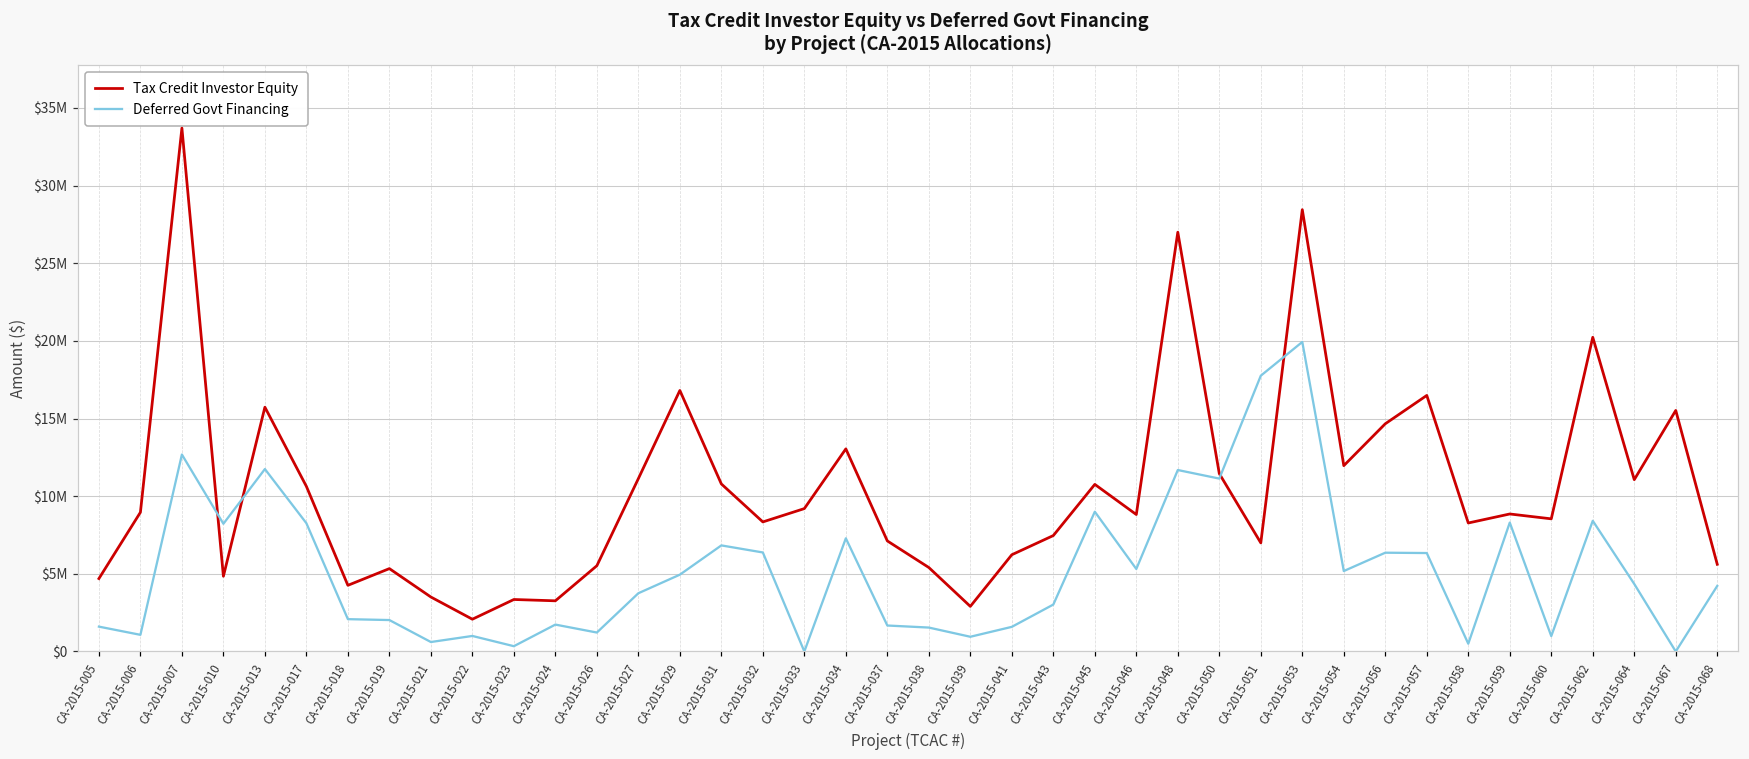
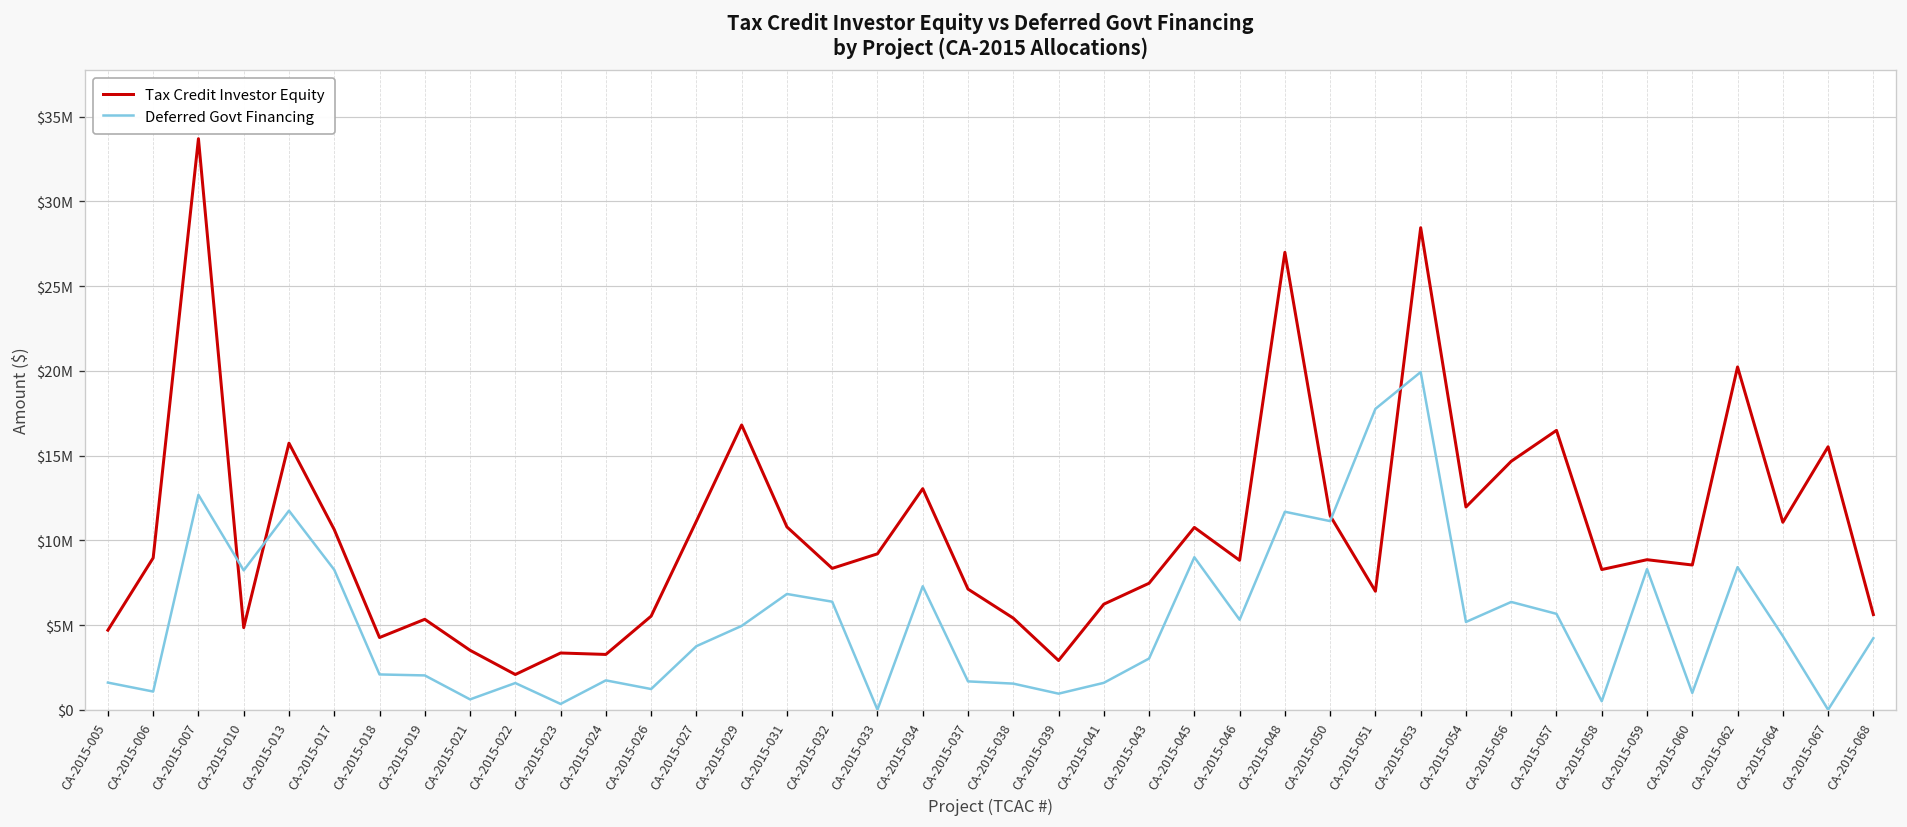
  {
    "Tax Credit Investor Equity": {
      "CA-2015-005": "$4700000",
      "CA-2015-006": "$9000000",
      "CA-2015-007": "$33700000",
      "CA-2015-010": "$4800000",
      "CA-2015-013": "$15700000",
      "CA-2015-017": "$10600000",
      "CA-2015-018": "$4300000",
      "CA-2015-019": "$5300000",
      "CA-2015-021": "$3500000",
      "CA-2015-022": "$2100000",
      "CA-2015-023": "$3300000",
      "CA-2015-024": "$3300000",
      "CA-2015-026": "$5500000",
      "CA-2015-027": "$11100000",
      "CA-2015-029": "$16800000",
      "CA-2015-031": "$10800000",
      "CA-2015-032": "$8300000",
      "CA-2015-033": "$9200000",
      "CA-2015-034": "$13000000",
      "CA-2015-037": "$7100000",
      "CA-2015-038": "$5400000",
      "CA-2015-039": "$2900000",
      "CA-2015-041": "$6200000",
      "CA-2015-043": "$7500000",
      "CA-2015-045": "$10800000",
      "CA-2015-046": "$8800000",
      "CA-2015-048": "$27000000",
      "CA-2015-050": "$11500000",
      "CA-2015-051": "$7000000",
      "CA-2015-053": "$28500000",
      "CA-2015-054": "$12000000",
      "CA-2015-056": "$14700000",
      "CA-2015-057": "$16500000",
      "CA-2015-058": "$8300000",
      "CA-2015-059": "$8900000",
      "CA-2015-060": "$8500000",
      "CA-2015-062": "$20200000",
      "CA-2015-064": "$11100000",
      "CA-2015-067": "$15500000",
      "CA-2015-068": "$5600000"
    },
    "Deferred Govt Financing": {
      "CA-2015-005": "$1600000",
      "CA-2015-006": "$1100000",
      "CA-2015-007": "$12700000",
      "CA-2015-010": "$8200000",
      "CA-2015-013": "$11700000",
      "CA-2015-017": "$8300000",
      "CA-2015-018": "$2100000",
      "CA-2015-019": "$2000000",
      "CA-2015-021": "$600000",
-     "CA-2015-022": "$1000000",
+     "CA-2015-022": "$1600000",
      "CA-2015-023": "$300000",
      "CA-2015-024": "$1700000",
      "CA-2015-026": "$1200000",
      "CA-2015-027": "$3800000",
      "CA-2015-029": "$4900000",
      "CA-2015-031": "$6800000",
      "CA-2015-032": "$6400000",
      "CA-2015-033": "$0",
      "CA-2015-034": "$7300000",
      "CA-2015-037": "$1700000",
      "CA-2015-038": "$1500000",
      "CA-2015-039": "$900000",
      "CA-2015-041": "$1600000",
      "CA-2015-043": "$3000000",
      "CA-2015-045": "$9000000",
      "CA-2015-046": "$5300000",
      "CA-2015-048": "$11700000",
      "CA-2015-050": "$11100000",
      "CA-2015-051": "$17800000",
      "CA-2015-053": "$19900000",
      "CA-2015-054": "$5200000",
      "CA-2015-056": "$6400000",
-     "CA-2015-057": "$6300000",
+     "CA-2015-057": "$5700000",
      "CA-2015-058": "$500000",
      "CA-2015-059": "$8300000",
      "CA-2015-060": "$1000000",
      "CA-2015-062": "$8400000",
      "CA-2015-064": "$4300000",
      "CA-2015-067": "$0",
      "CA-2015-068": "$4200000"
    }
  }
